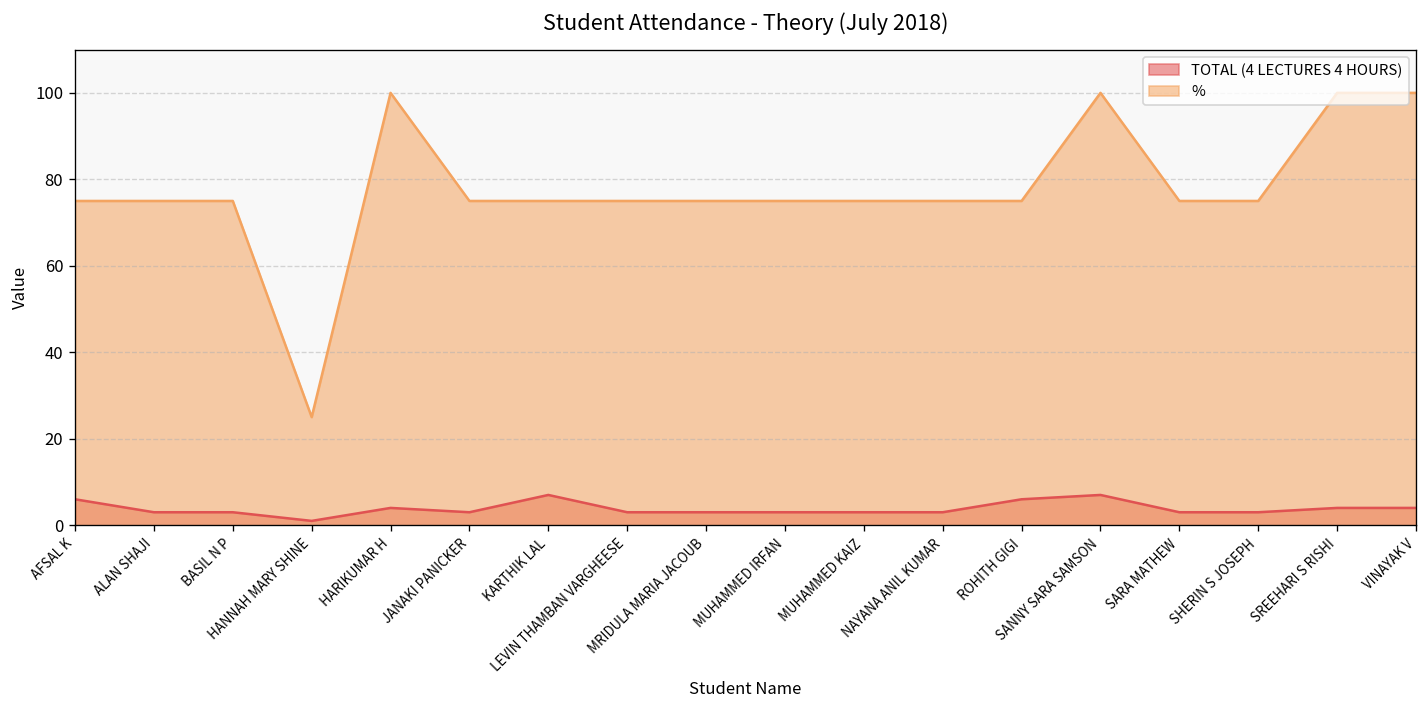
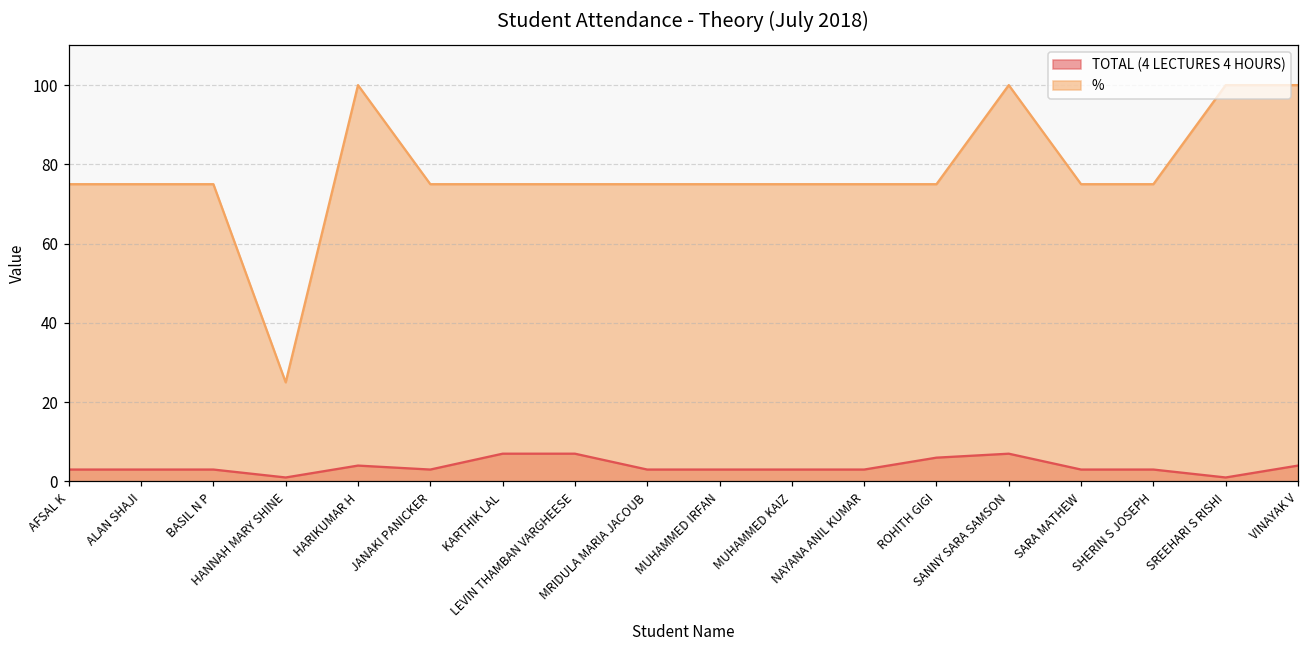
  {
    "TOTAL (4 LECTURES 4 HOURS)": {
-     "AFSAL K": 6,
+     "AFSAL K": 3,
      "ALAN SHAJI": 3,
      "BASIL N P": 3,
      "HANNAH MARY SHINE": 1,
      "HARIKUMAR H": 4,
      "JANAKI PANICKER": 3,
      "KARTHIK LAL": 7,
-     "LEVIN THAMBAN VARGHEESE": 3,
+     "LEVIN THAMBAN VARGHEESE": 7,
      "MRIDULA MARIA JACOUB": 3,
      "MUHAMMED IRFAN": 3,
      "MUHAMMED KAIZ": 3,
      "NAYANA ANIL KUMAR": 3,
      "ROHITH GIGI": 6,
      "SANNY SARA SAMSON": 7,
      "SARA MATHEW": 3,
      "SHERIN S JOSEPH": 3,
-     "SREEHARI S RISHI": 4,
+     "SREEHARI S RISHI": 1,
      "VINAYAK V": 4
    },
    "%": {
      "AFSAL K": 75,
      "ALAN SHAJI": 75,
      "BASIL N P": 75,
      "HANNAH MARY SHINE": 25,
      "HARIKUMAR H": 100,
      "JANAKI PANICKER": 75,
      "KARTHIK LAL": 75,
      "LEVIN THAMBAN VARGHEESE": 75,
      "MRIDULA MARIA JACOUB": 75,
      "MUHAMMED IRFAN": 75,
      "MUHAMMED KAIZ": 75,
      "NAYANA ANIL KUMAR": 75,
      "ROHITH GIGI": 75,
      "SANNY SARA SAMSON": 100,
      "SARA MATHEW": 75,
      "SHERIN S JOSEPH": 75,
      "VINAYAK V": 100
    }
  }
